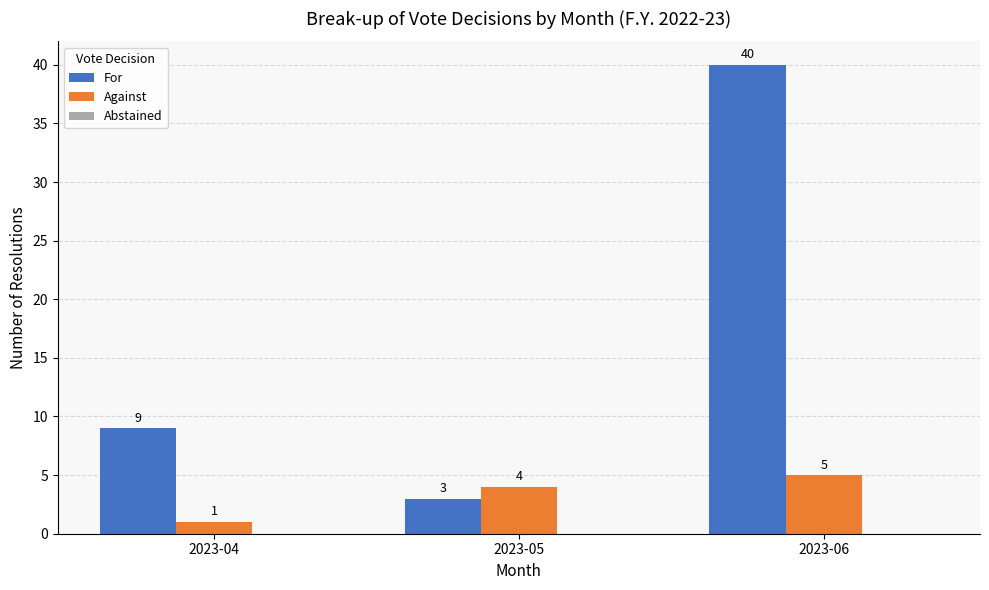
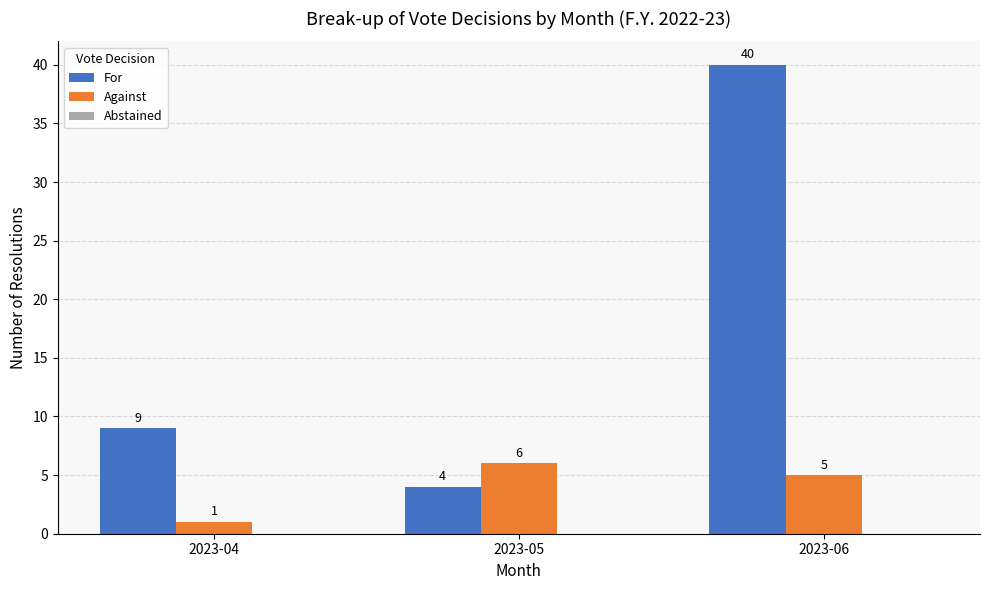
  {
    "For": {
      "2023-04": 9,
-     "2023-05": 3,
+     "2023-05": 4,
      "2023-06": 40
    },
    "Against": {
      "2023-04": 1,
-     "2023-05": 4,
+     "2023-05": 6,
      "2023-06": 5
    },
    "Abstained": {
      "2023-04": 0.0,
      "2023-05": 0.0,
      "2023-06": 0.0
    }
  }
